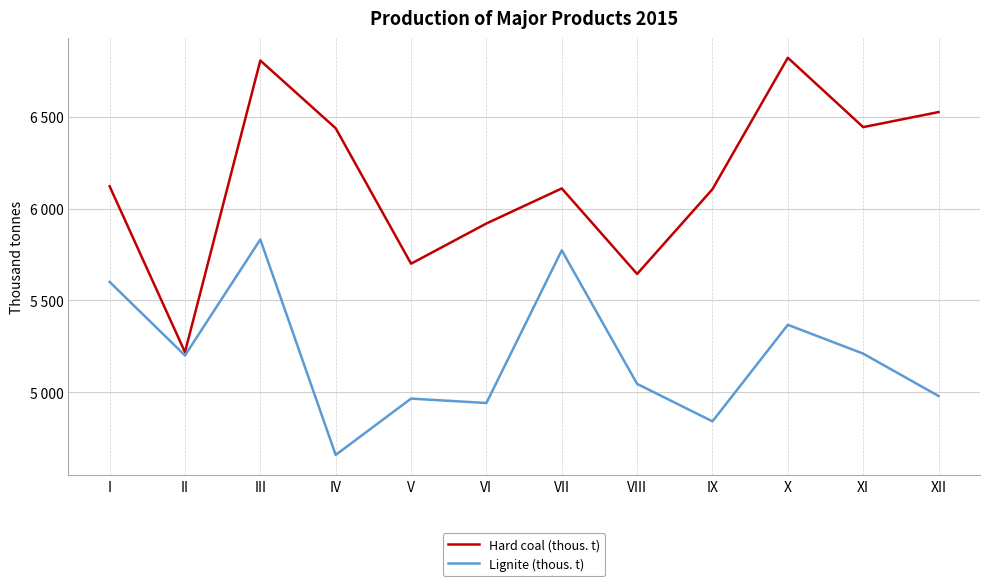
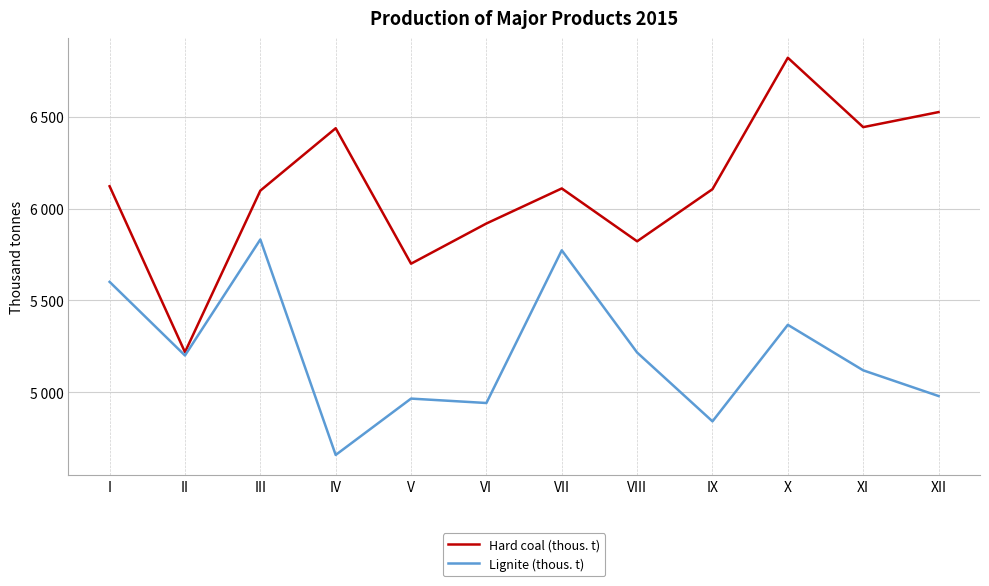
  {
    "Hard coal (thous. t)": {
      "I": 6120,
      "II": 5220,
-     "III": 6810,
+     "III": 6100,
      "IV": 6440,
      "V": 5700,
      "VI": 5920,
      "VII": 6110,
-     "VIII": 5640,
+     "VIII": 5820,
      "IX": 6110,
      "X": 6820,
      "XI": 6440,
      "XII": 6530
    },
    "Lignite (thous. t)": {
      "I": 5600,
      "II": 5200,
      "III": 5830,
      "IV": 4660,
      "V": 4970,
      "VI": 4940,
      "VII": 5770,
-     "VIII": 5050,
+     "VIII": 5220,
      "IX": 4840,
      "X": 5370,
-     "XI": 5210,
+     "XI": 5120,
      "XII": 4980
    }
  }
